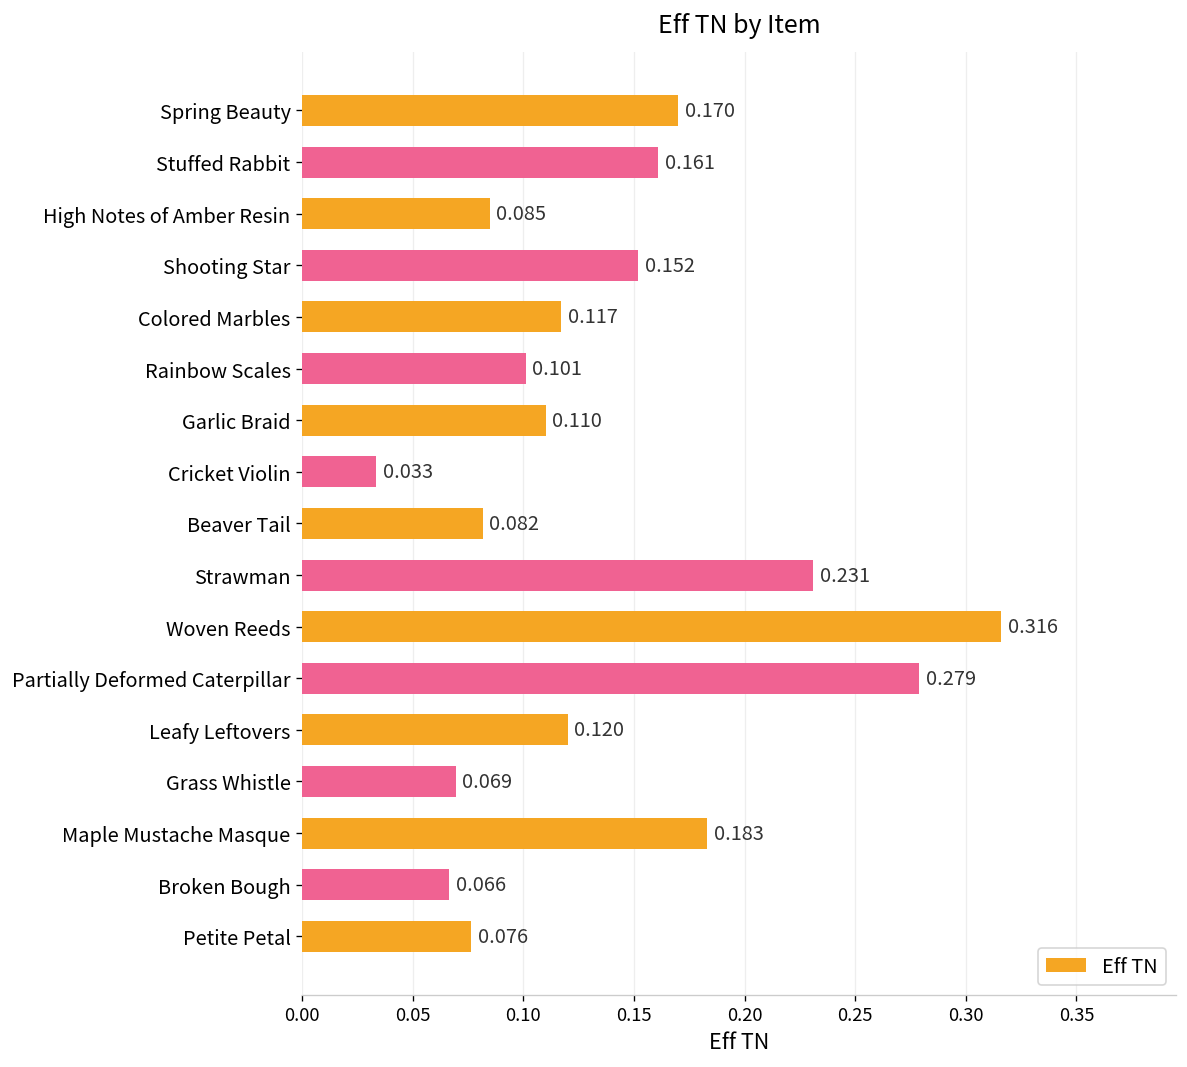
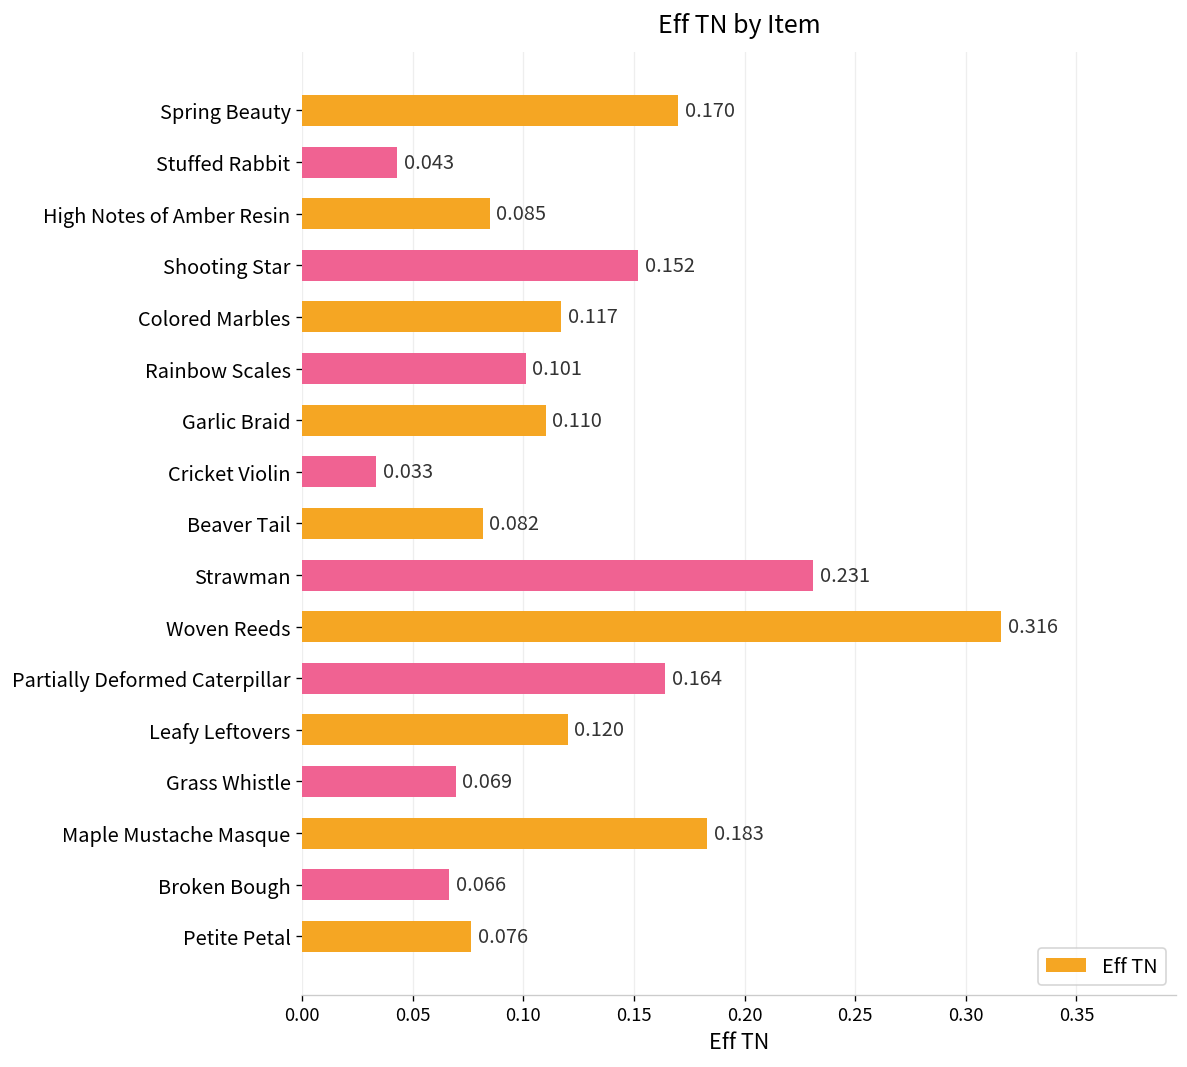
  {
    "Spring Beauty": 0.170,
-   "Stuffed Rabbit": 0.161,
+   "Stuffed Rabbit": 0.043,
    "High Notes of Amber Resin": 0.085,
    "Shooting Star": 0.152,
    "Colored Marbles": 0.117,
    "Rainbow Scales": 0.101,
    "Garlic Braid": 0.110,
    "Cricket Violin": 0.033,
    "Beaver Tail": 0.082,
    "Strawman": 0.231,
    "Woven Reeds": 0.316,
-   "Partially Deformed Caterpillar": 0.279,
+   "Partially Deformed Caterpillar": 0.164,
    "Leafy Leftovers": 0.120,
    "Grass Whistle": 0.069,
    "Maple Mustache Masque": 0.183,
    "Broken Bough": 0.066,
    "Petite Petal": 0.076
  }
